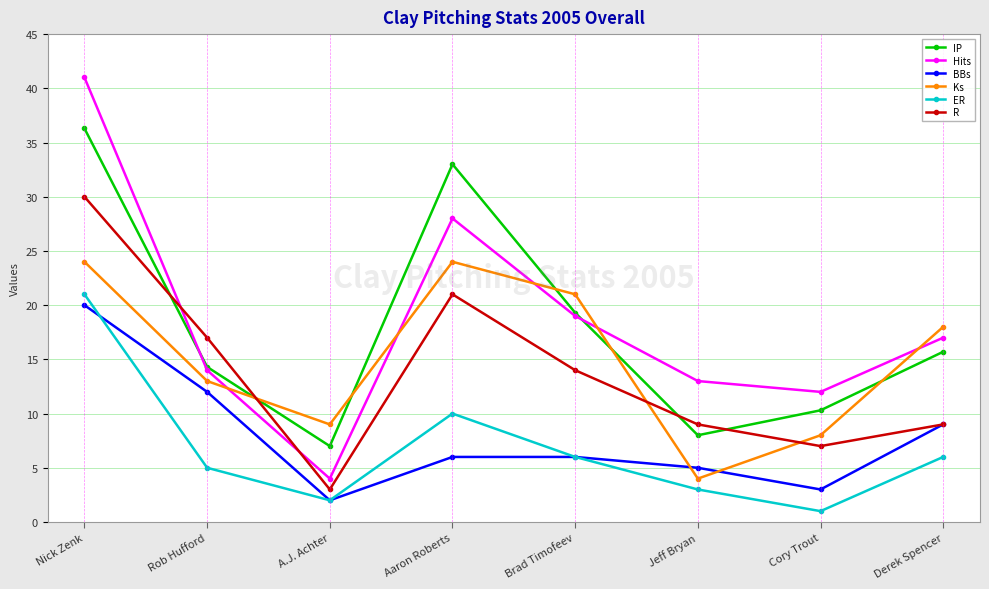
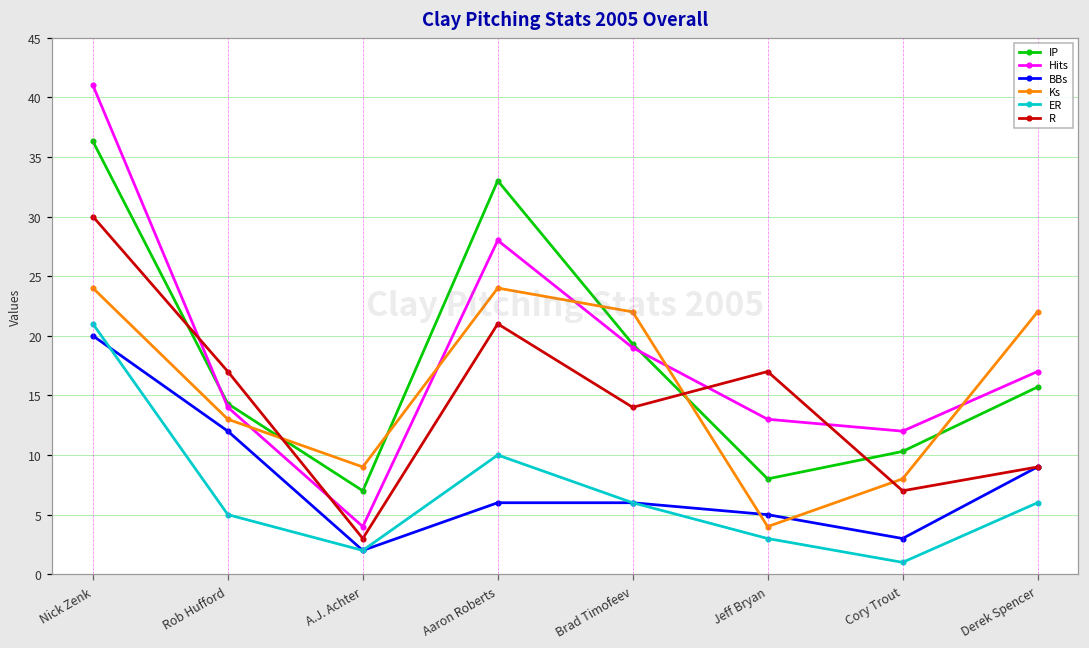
  {
    "IP": {
      "Nick Zenk": 36.3,
      "Rob Hufford": 14.3,
      "A.J. Achter": 7,
      "Aaron Roberts": 33,
      "Brad Timofeev": 19.3,
      "Jeff Bryan": 8,
      "Cory Trout": 10.3,
      "Derek Spencer": 15.7
    },
    "Hits": {
      "Nick Zenk": 41,
      "Rob Hufford": 14,
      "A.J. Achter": 4,
      "Aaron Roberts": 28,
      "Brad Timofeev": 19,
      "Jeff Bryan": 13,
      "Cory Trout": 12,
      "Derek Spencer": 17
    },
    "BBs": {
      "Nick Zenk": 20,
      "Rob Hufford": 12,
      "Aaron Roberts": 6,
      "Jeff Bryan": 5,
      "Cory Trout": 3
    },
    "Ks": {
      "Nick Zenk": 24,
      "Rob Hufford": 13,
      "A.J. Achter": 9,
-     "Brad Timofeev": 21,
+     "Brad Timofeev": 22,
      "Jeff Bryan": 4,
      "Cory Trout": 8,
-     "Derek Spencer": 18
+     "Derek Spencer": 22
    },
    "ER": {
      "Nick Zenk": 21,
      "Rob Hufford": 5,
      "Aaron Roberts": 10,
      "Jeff Bryan": 3,
      "Cory Trout": 1,
      "Derek Spencer": 6
    },
    "R": {
      "Nick Zenk": 30,
      "Rob Hufford": 17,
      "A.J. Achter": 3,
      "Brad Timofeev": 14,
-     "Jeff Bryan": 9,
+     "Jeff Bryan": 17,
      "Cory Trout": 7
    }
  }
